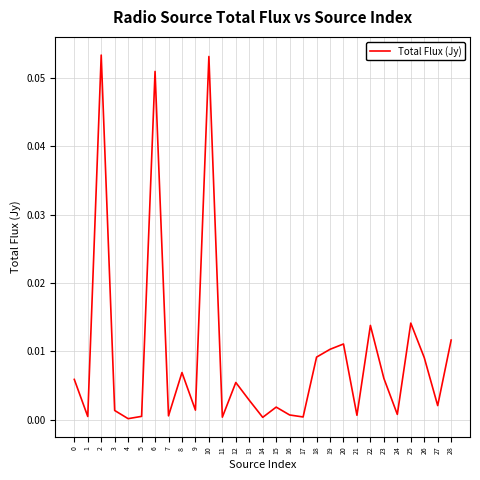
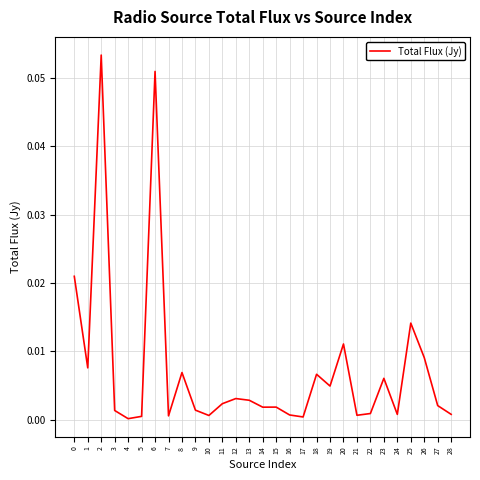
  {
-   "0": 0.006,
-   "1": 0.000,
+   "0": 0.021,
+   "1": 0.008,
    "2": 0.053,
    "3": 0.001,
    "4": 0.000,
    "5": 0.001,
    "6": 0.051,
    "7": 0.001,
    "8": 0.007,
    "9": 0.001,
-   "10": 0.053,
-   "11": 0.000,
-   "12": 0.005,
+   "10": 0.001,
+   "11": 0.002,
+   "12": 0.003,
    "13": 0.003,
-   "14": 0.000,
+   "14": 0.002,
    "15": 0.002,
    "16": 0.001,
    "17": 0.000,
-   "18": 0.009,
-   "19": 0.010,
+   "18": 0.007,
+   "19": 0.005,
    "20": 0.011,
    "21": 0.001,
-   "22": 0.014,
+   "22": 0.001,
    "23": 0.006,
    "24": 0.001,
    "25": 0.014,
    "26": 0.009,
    "27": 0.002,
-   "28": 0.012
+   "28": 0.001
  }
